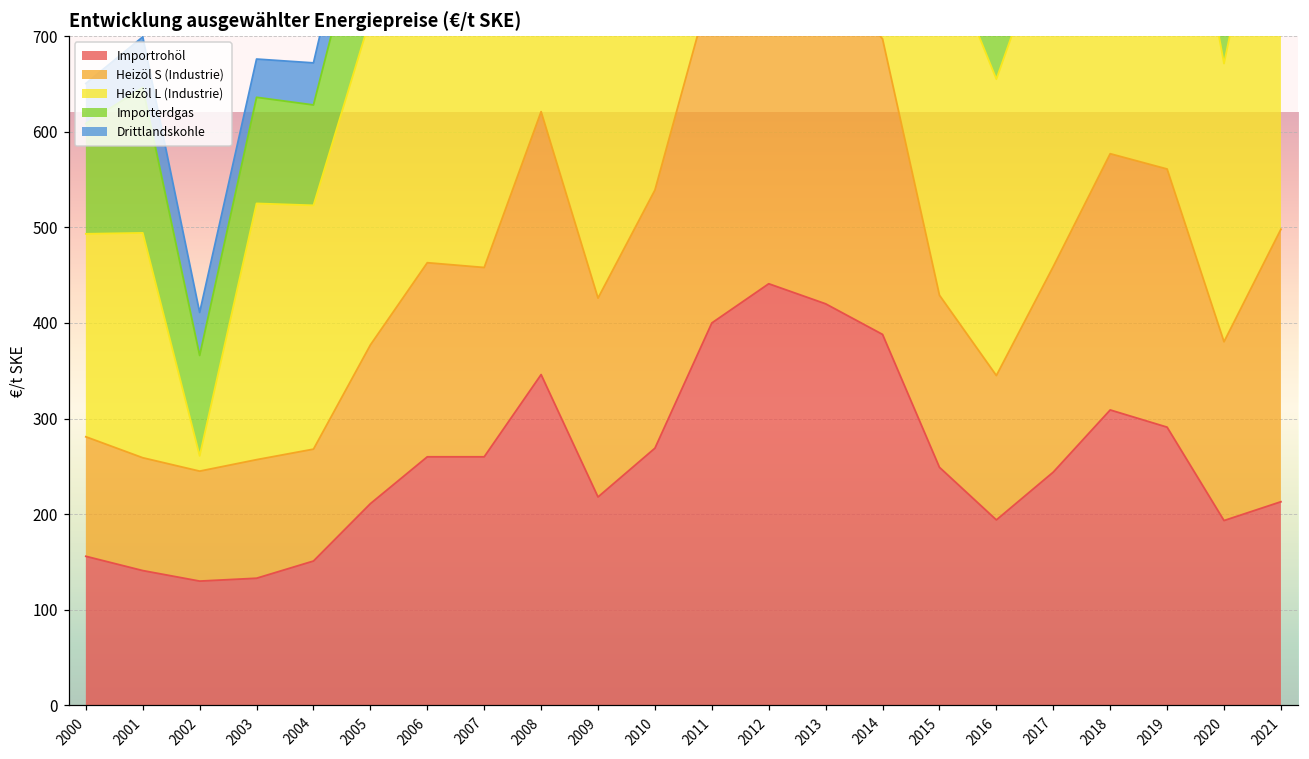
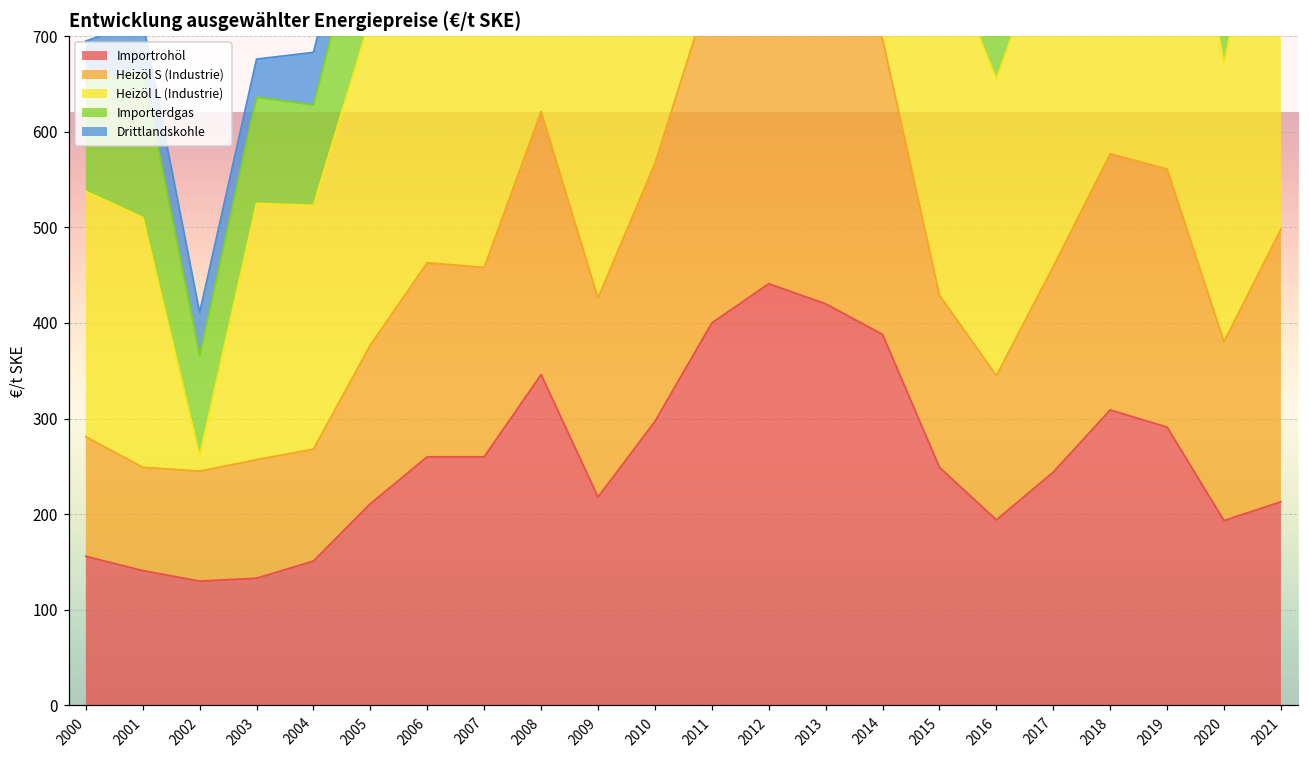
  {
    "Importrohöl": {
      "2000": 160,
      "2001": 140,
      "2002": 130,
      "2003": 130,
      "2004": 150,
      "2005": 210,
      "2006": 260,
      "2007": 260,
      "2008": 350,
      "2009": 220,
-     "2010": 270,
+     "2010": 300,
      "2011": 400,
      "2012": 440,
      "2013": 420,
      "2014": 390,
      "2015": 250,
      "2016": 190,
      "2017": 240,
      "2018": 310,
      "2019": 290,
      "2020": 190,
      "2021": 210
    },
    "Heizöl S (Industrie)": {
      "2000": 130,
-     "2001": 120,
+     "2001": 110,
      "2002": 120,
      "2003": 120,
      "2004": 120,
      "2005": 170,
      "2006": 200,
      "2007": 200,
      "2008": 280,
      "2009": 210,
      "2010": 270,
      "2014": 310,
      "2015": 180,
      "2016": 150,
      "2017": 220,
      "2018": 270,
      "2019": 270,
      "2020": 190,
      "2021": 290
    },
    "Heizöl L (Industrie)": {
-     "2000": 210,
-     "2001": 240,
+     "2000": 260,
+     "2001": 260,
      "2002": 20,
      "2003": 270,
      "2004": 260,
      "2016": 310,
      "2020": 290
    },
    "Importerdgas": {
      "2002": 110,
      "2003": 110,
      "2004": 110
    },
    "Drittlandskohle": {
      "2002": 50,
      "2003": 40,
-     "2004": 40
+     "2004": 60
    }
  }
